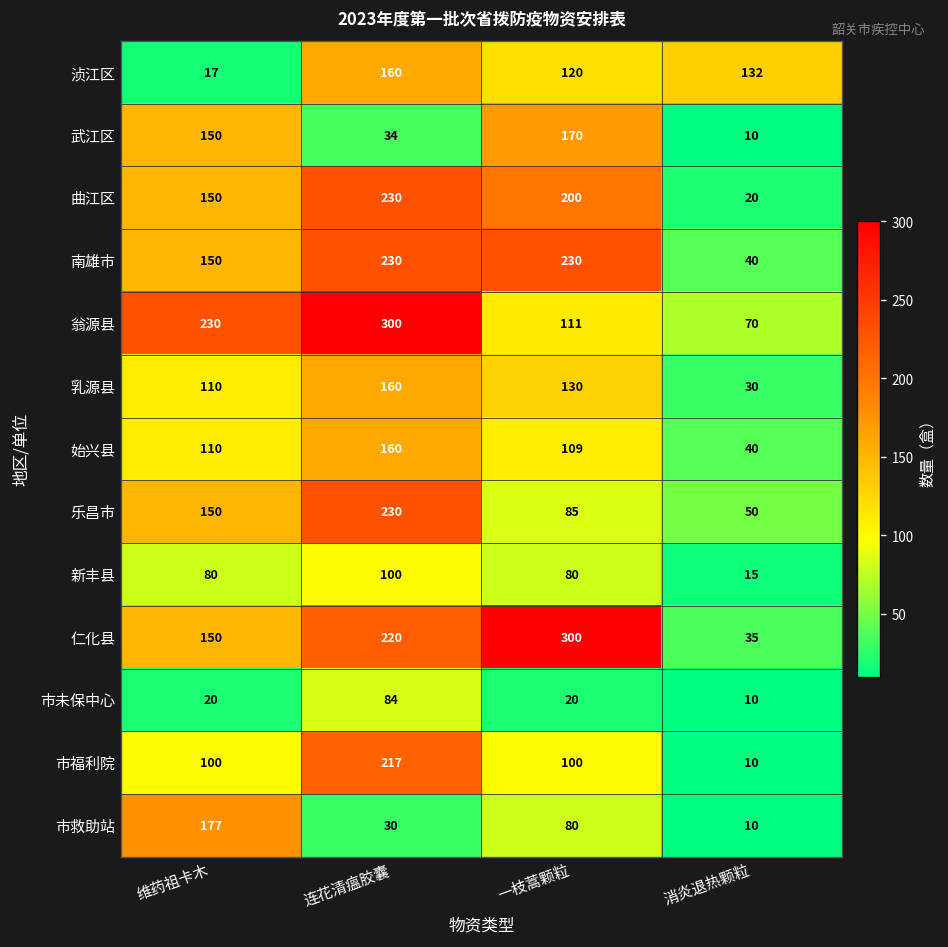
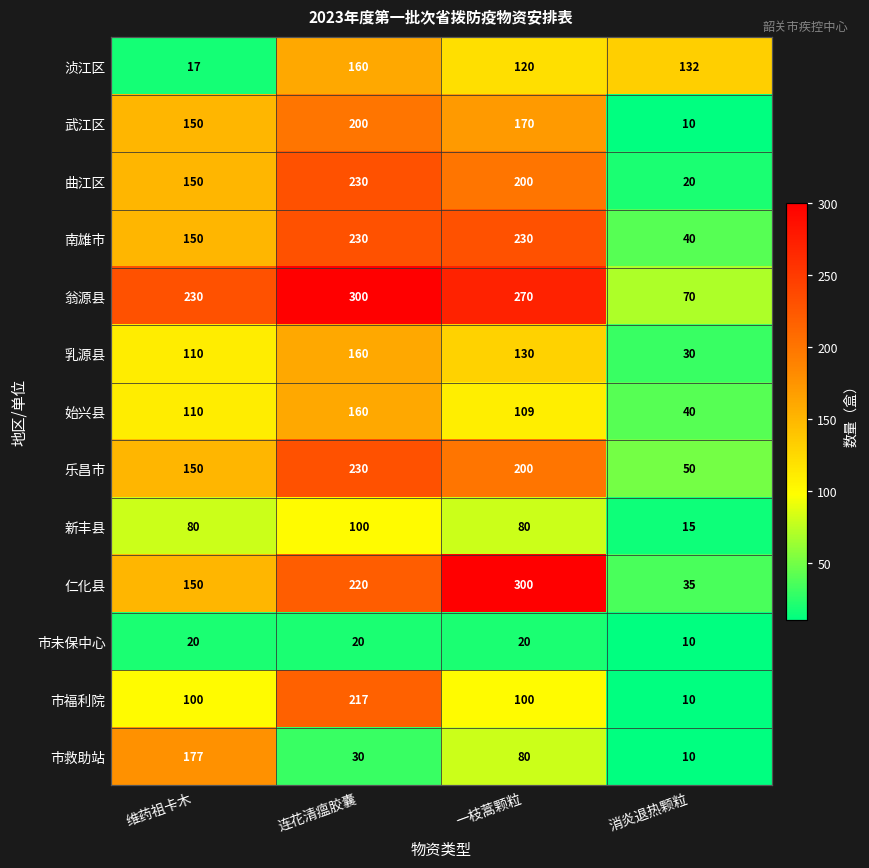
  {
    "浈江区": {
      "维药祖卡木": 17,
      "连花清瘟胶囊": 160,
      "一枝蒿颗粒": 120,
      "消炎退热颗粒": 132
    },
    "武江区": {
      "维药祖卡木": 150,
-     "连花清瘟胶囊": 34,
+     "连花清瘟胶囊": 200,
      "一枝蒿颗粒": 170,
      "消炎退热颗粒": 10
    },
    "曲江区": {
      "维药祖卡木": 150,
      "连花清瘟胶囊": 230,
      "一枝蒿颗粒": 200,
      "消炎退热颗粒": 20
    },
    "南雄市": {
      "维药祖卡木": 150,
      "连花清瘟胶囊": 230,
      "一枝蒿颗粒": 230,
      "消炎退热颗粒": 40
    },
    "翁源县": {
      "维药祖卡木": 230,
      "连花清瘟胶囊": 300,
-     "一枝蒿颗粒": 111,
+     "一枝蒿颗粒": 270,
      "消炎退热颗粒": 70
    },
    "乳源县": {
      "维药祖卡木": 110,
      "连花清瘟胶囊": 160,
      "一枝蒿颗粒": 130,
      "消炎退热颗粒": 30
    },
    "始兴县": {
      "维药祖卡木": 110,
      "连花清瘟胶囊": 160,
      "一枝蒿颗粒": 109,
      "消炎退热颗粒": 40
    },
    "乐昌市": {
      "维药祖卡木": 150,
      "连花清瘟胶囊": 230,
-     "一枝蒿颗粒": 85,
+     "一枝蒿颗粒": 200,
      "消炎退热颗粒": 50
    },
    "新丰县": {
      "维药祖卡木": 80,
      "连花清瘟胶囊": 100,
      "一枝蒿颗粒": 80,
      "消炎退热颗粒": 15
    },
    "仁化县": {
      "维药祖卡木": 150,
      "连花清瘟胶囊": 220,
      "一枝蒿颗粒": 300,
      "消炎退热颗粒": 35
    },
    "市未保中心": {
      "维药祖卡木": 20,
-     "连花清瘟胶囊": 84,
+     "连花清瘟胶囊": 20,
      "一枝蒿颗粒": 20,
      "消炎退热颗粒": 10
    },
    "市福利院": {
      "维药祖卡木": 100,
      "连花清瘟胶囊": 217,
      "一枝蒿颗粒": 100,
      "消炎退热颗粒": 10
    },
    "市救助站": {
      "维药祖卡木": 177,
      "连花清瘟胶囊": 30,
      "一枝蒿颗粒": 80,
      "消炎退热颗粒": 10
    }
  }
